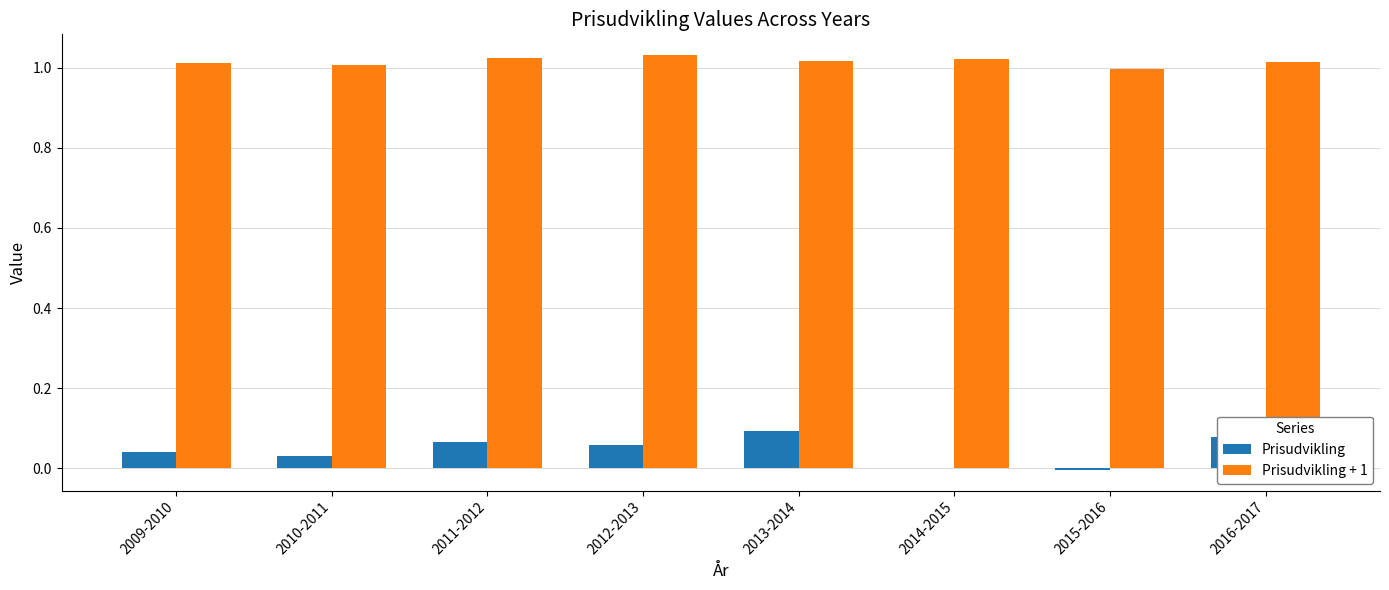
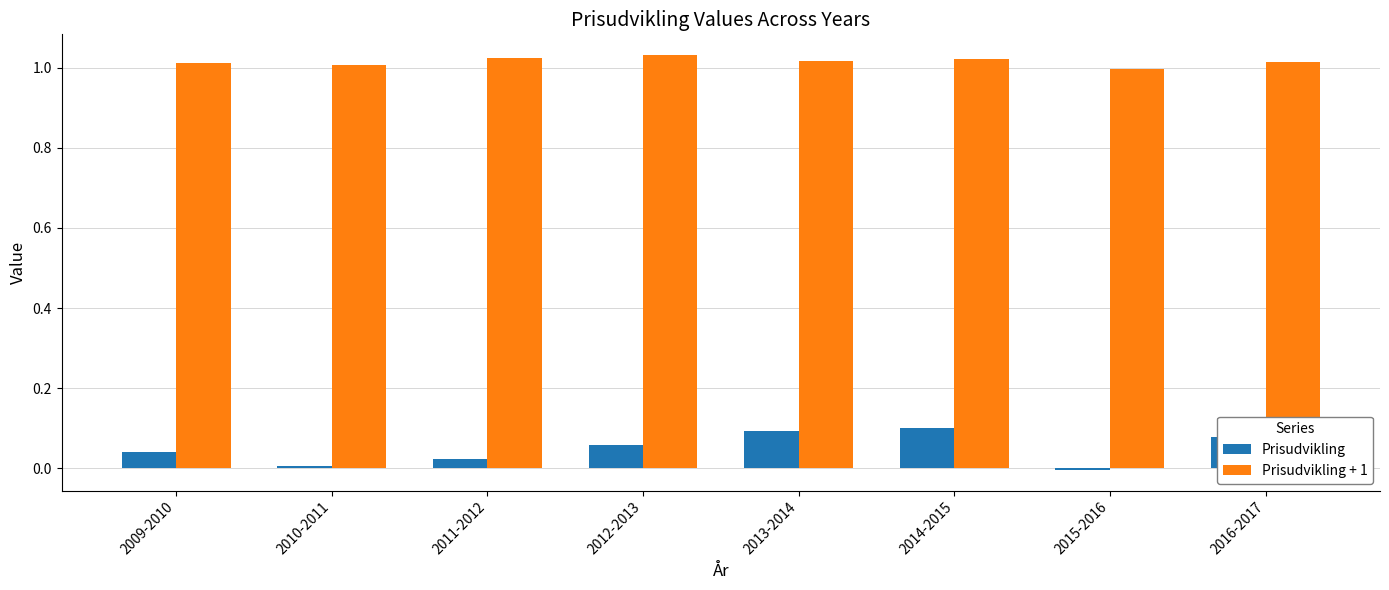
  {
    "Prisudvikling": {
      "2009-2010": 0.04,
-     "2010-2011": 0.03,
-     "2011-2012": 0.07,
+     "2010-2011": 0.01,
+     "2011-2012": 0.02,
      "2012-2013": 0.06,
      "2013-2014": 0.09,
-     "2014-2015": 0.00
+     "2014-2015": 0.10
    },
    "Prisudvikling + 1": {
      "2009-2010": 1.01,
      "2010-2011": 1.01,
      "2011-2012": 1.02,
      "2012-2013": 1.03,
      "2013-2014": 1.02,
      "2014-2015": 1.02,
      "2015-2016": 1.00,
      "2016-2017": 1.01
    }
  }
